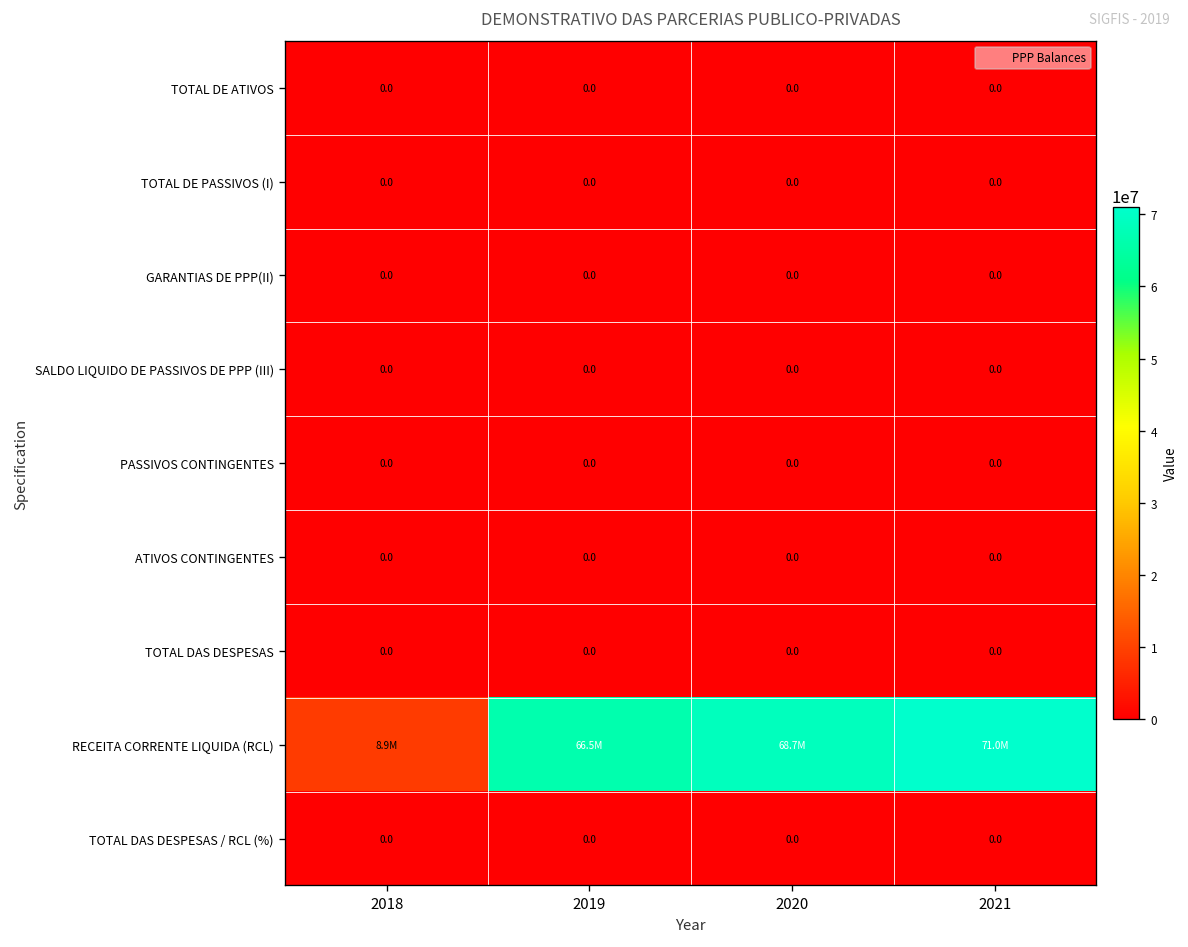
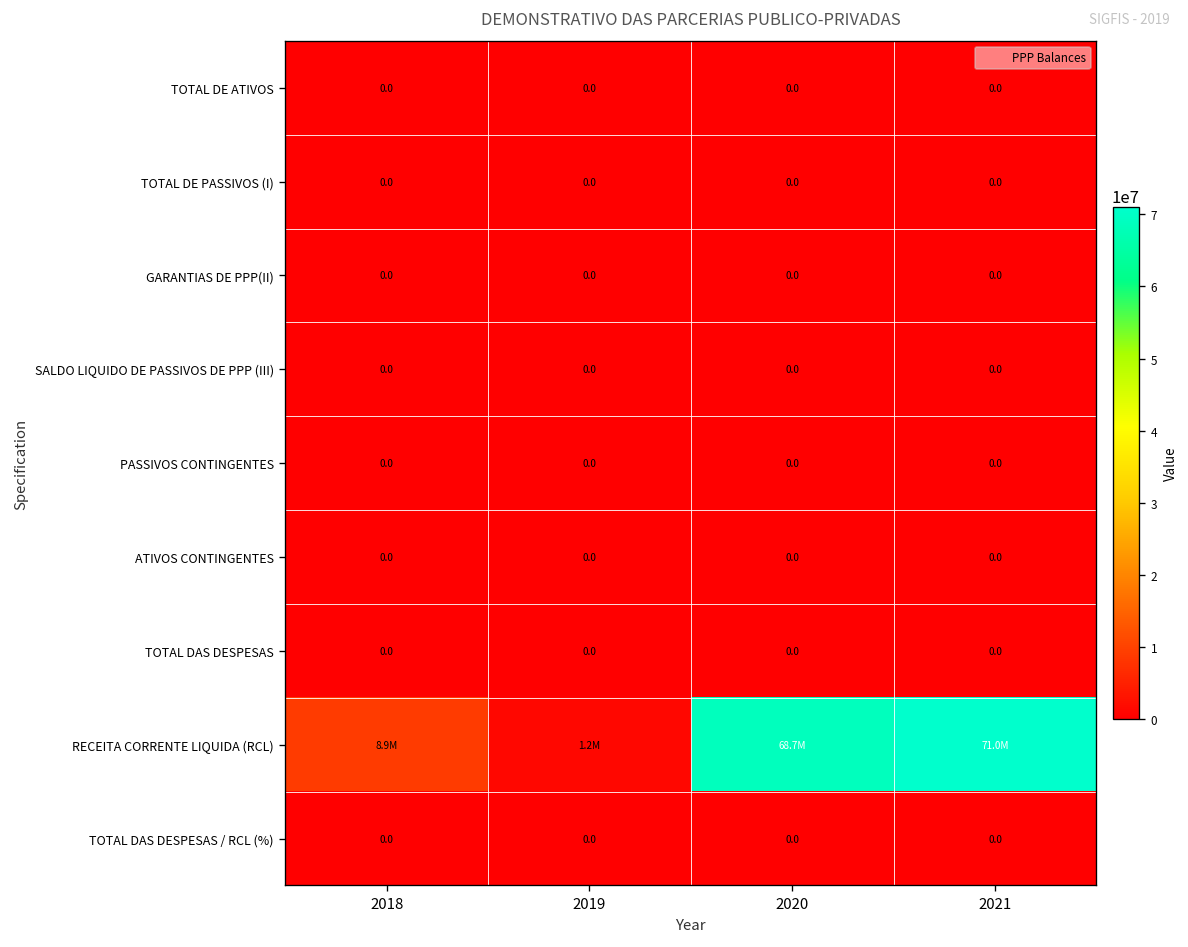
  {
    "TOTAL DE ATIVOS": {
      "2018": "0.0",
      "2019": "0.0",
      "2020": "0.0",
      "2021": "0.0"
    },
    "TOTAL DE PASSIVOS (I)": {
      "2018": "0.0",
      "2019": "0.0",
      "2020": "0.0",
      "2021": "0.0"
    },
    "GARANTIAS DE PPP(II)": {
      "2018": "0.0",
      "2019": "0.0",
      "2020": "0.0",
      "2021": "0.0"
    },
    "SALDO LIQUIDO DE PASSIVOS DE PPP (III)": {
      "2018": "0.0",
      "2019": "0.0",
      "2020": "0.0",
      "2021": "0.0"
    },
    "PASSIVOS CONTINGENTES": {
      "2018": "0.0",
      "2019": "0.0",
      "2020": "0.0",
      "2021": "0.0"
    },
    "ATIVOS CONTINGENTES": {
      "2018": "0.0",
      "2019": "0.0",
      "2020": "0.0",
      "2021": "0.0"
    },
    "TOTAL DAS DESPESAS": {
      "2018": "0.0",
      "2019": "0.0",
      "2020": "0.0",
      "2021": "0.0"
    },
    "RECEITA CORRENTE LIQUIDA (RCL)": {
      "2018": "8.9M",
-     "2019": "66.5M",
+     "2019": "1.2M",
      "2020": "68.7M",
      "2021": "71.0M"
    },
    "TOTAL DAS DESPESAS / RCL (%)": {
      "2018": "0.0",
      "2019": "0.0",
      "2020": "0.0",
      "2021": "0.0"
    }
  }
